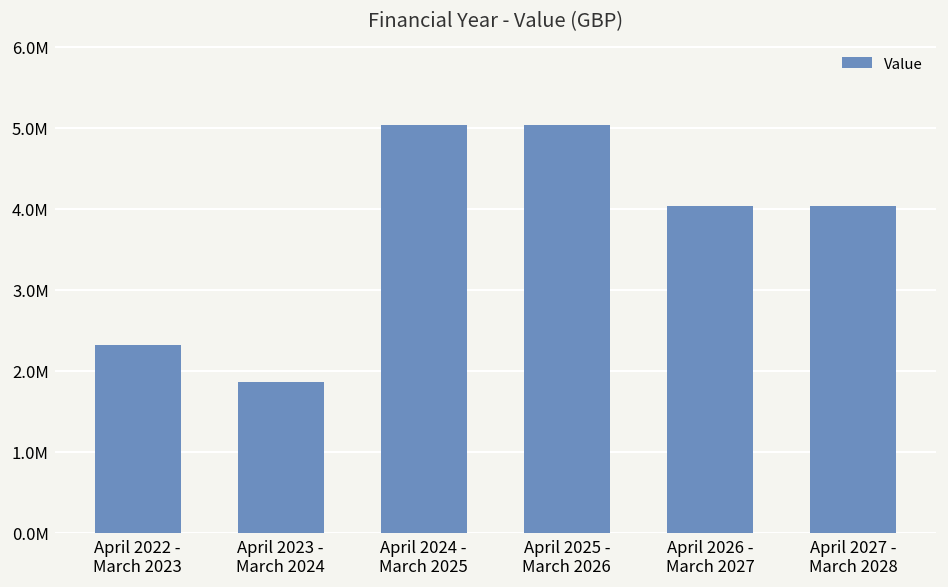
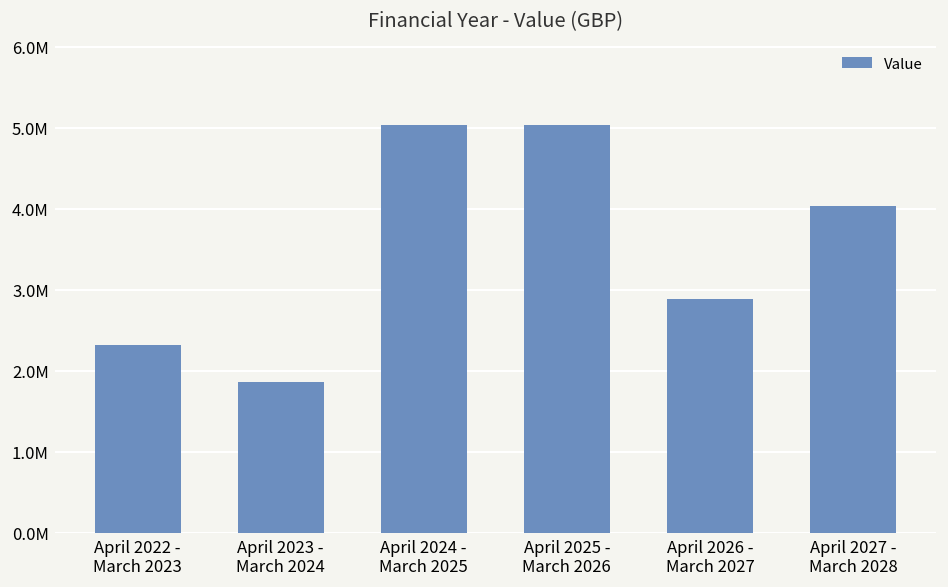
  {
    "April 2022 - March 2023": 2300000,
    "April 2023 - March 2024": 1900000,
    "April 2024 - March 2025": 5000000,
    "April 2025 - March 2026": 5000000,
-   "April 2026 - March 2027": 4000000,
+   "April 2026 - March 2027": 2900000,
    "April 2027 - March 2028": 4000000
  }
